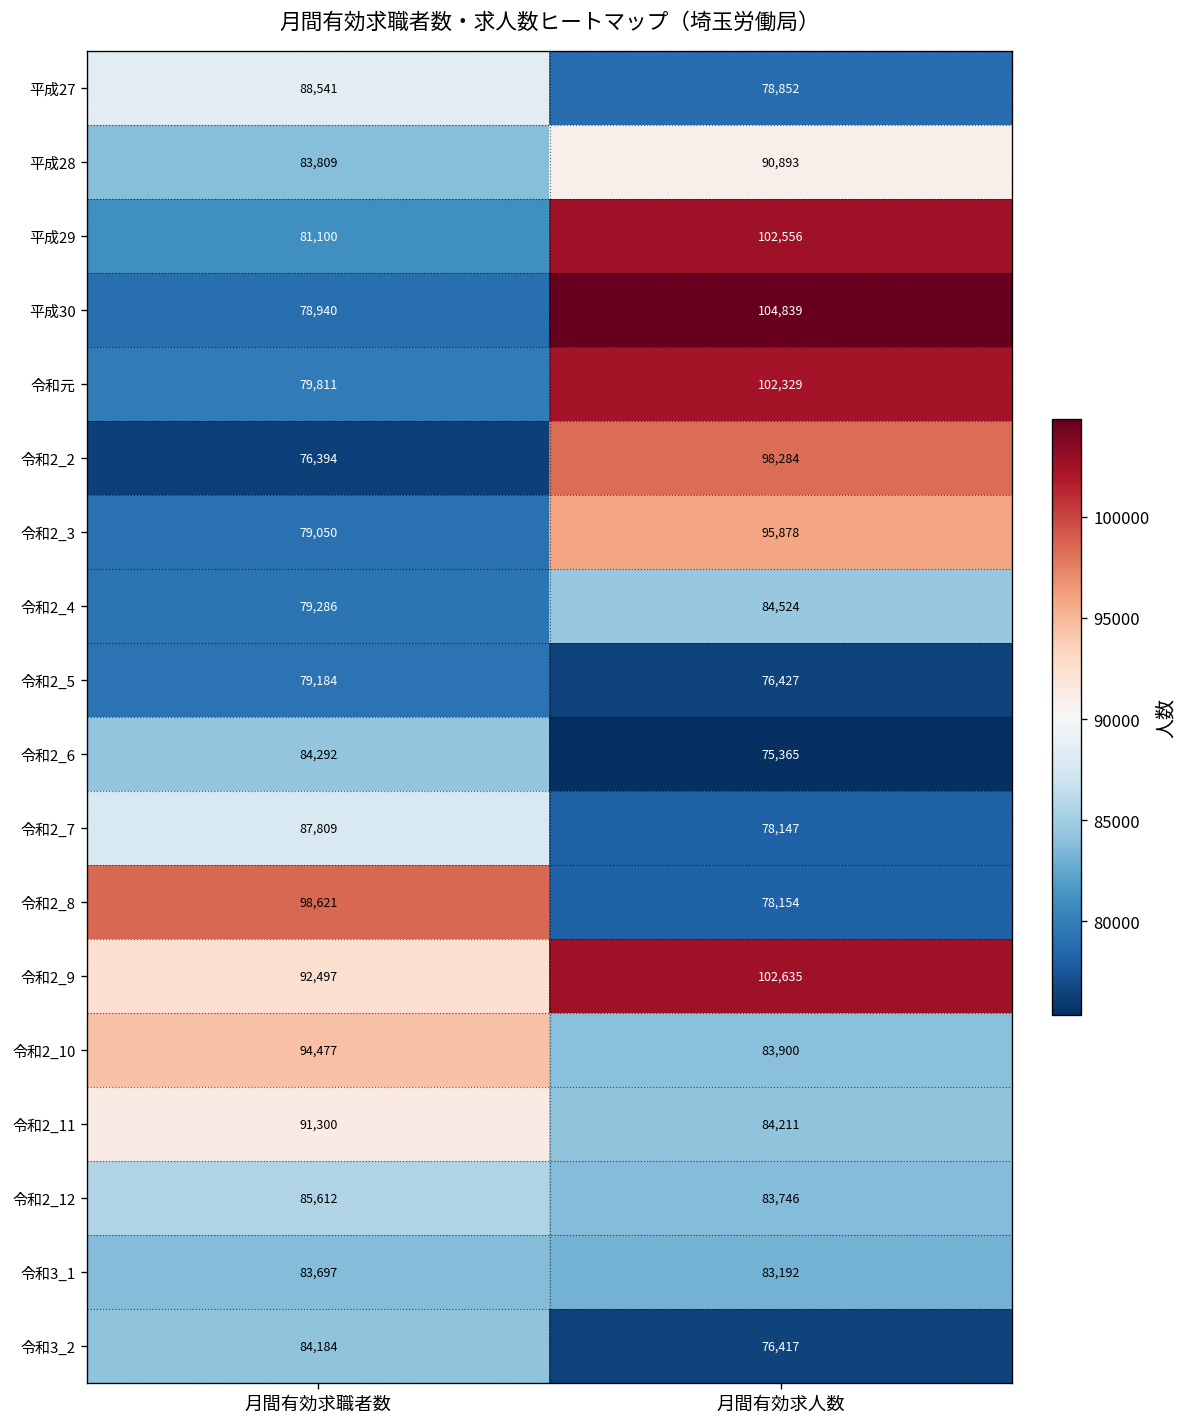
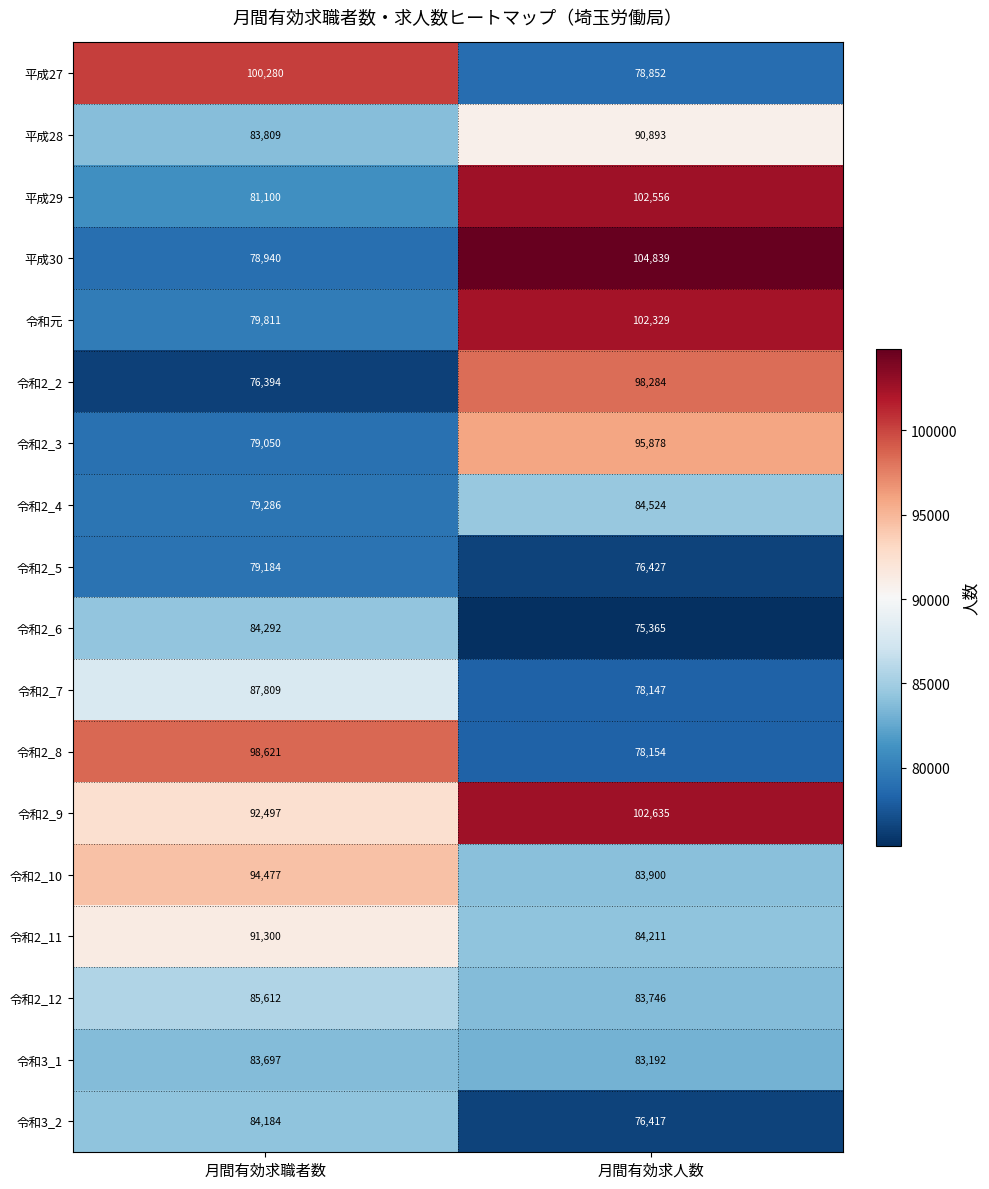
  {
    "平成27": {
-     "月間有効求職者数": "88,541",
+     "月間有効求職者数": "100,280",
      "月間有効求人数": "78,852"
    },
    "平成28": {
      "月間有効求職者数": "83,809",
      "月間有効求人数": "90,893"
    },
    "平成29": {
      "月間有効求職者数": "81,100",
      "月間有効求人数": "102,556"
    },
    "平成30": {
      "月間有効求職者数": "78,940",
      "月間有効求人数": "104,839"
    },
    "令和元": {
      "月間有効求職者数": "79,811",
      "月間有効求人数": "102,329"
    },
    "令和2_2": {
      "月間有効求職者数": "76,394",
      "月間有効求人数": "98,284"
    },
    "令和2_3": {
      "月間有効求職者数": "79,050",
      "月間有効求人数": "95,878"
    },
    "令和2_4": {
      "月間有効求職者数": "79,286",
      "月間有効求人数": "84,524"
    },
    "令和2_5": {
      "月間有効求職者数": "79,184",
      "月間有効求人数": "76,427"
    },
    "令和2_6": {
      "月間有効求職者数": "84,292",
      "月間有効求人数": "75,365"
    },
    "令和2_7": {
      "月間有効求職者数": "87,809",
      "月間有効求人数": "78,147"
    },
    "令和2_8": {
      "月間有効求職者数": "98,621",
      "月間有効求人数": "78,154"
    },
    "令和2_9": {
      "月間有効求職者数": "92,497",
      "月間有効求人数": "102,635"
    },
    "令和2_10": {
      "月間有効求職者数": "94,477",
      "月間有効求人数": "83,900"
    },
    "令和2_11": {
      "月間有効求職者数": "91,300",
      "月間有効求人数": "84,211"
    },
    "令和2_12": {
      "月間有効求職者数": "85,612",
      "月間有効求人数": "83,746"
    },
    "令和3_1": {
      "月間有効求職者数": "83,697",
      "月間有効求人数": "83,192"
    },
    "令和3_2": {
      "月間有効求職者数": "84,184",
      "月間有効求人数": "76,417"
    }
  }
